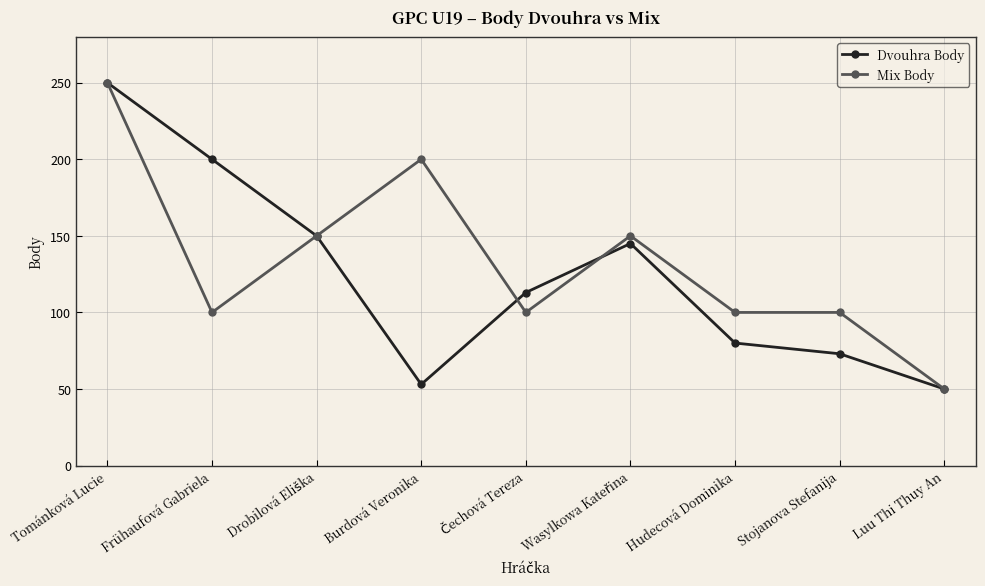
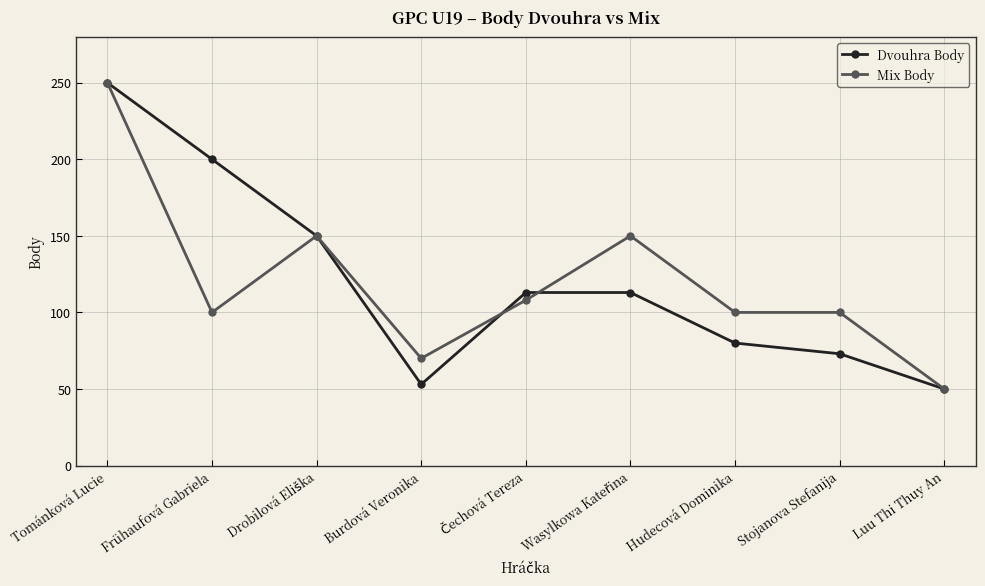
  {
    "Dvouhra Body": {
      "Frühaufová Gabriela": 200,
      "Burdová Veronika": 53,
      "Čechová Tereza": 113,
-     "Wasylkowa Kateřina": 145,
+     "Wasylkowa Kateřina": 113,
      "Hudecová Dominika": 80,
      "Stojanova Stefanija": 73
    },
    "Mix Body": {
      "Frühaufová Gabriela": 100,
-     "Burdová Veronika": 200,
-     "Čechová Tereza": 100,
+     "Burdová Veronika": 70,
+     "Čechová Tereza": 108,
      "Wasylkowa Kateřina": 150,
      "Hudecová Dominika": 100,
      "Stojanova Stefanija": 100
    }
  }
